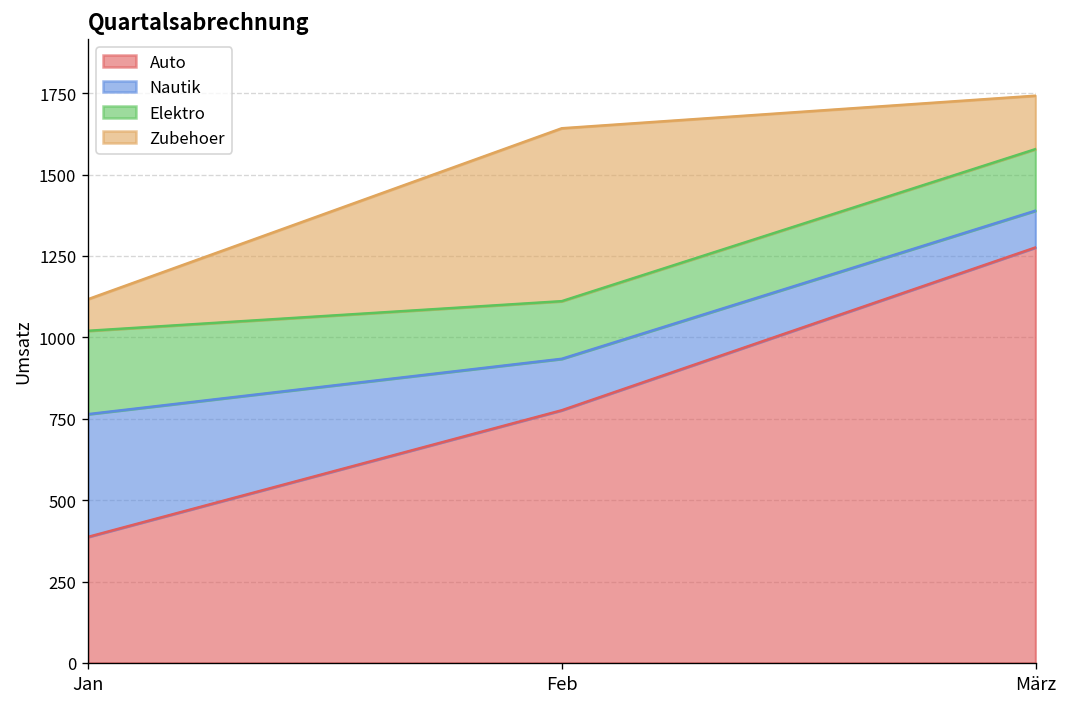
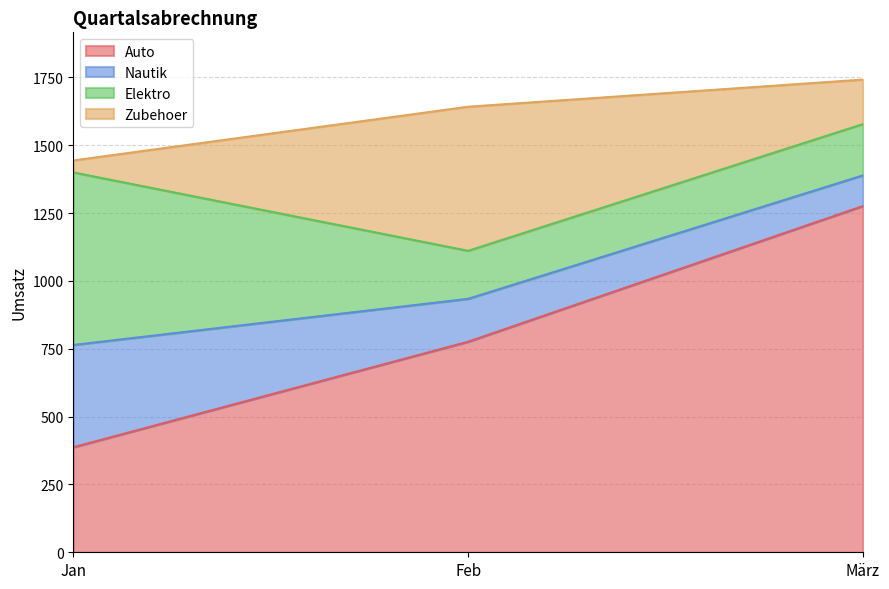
  {
    "Auto": {
      "Jan": 390,
      "Feb": 780,
      "März": 1280
    },
    "Nautik": {
      "Jan": 380,
      "Feb": 160,
      "März": 110
    },
    "Elektro": {
-     "Jan": 260,
+     "Jan": 640,
      "Feb": 180,
      "März": 190
    },
    "Zubehoer": {
-     "Jan": 100,
+     "Jan": 40,
      "Feb": 530,
      "März": 160
    }
  }
